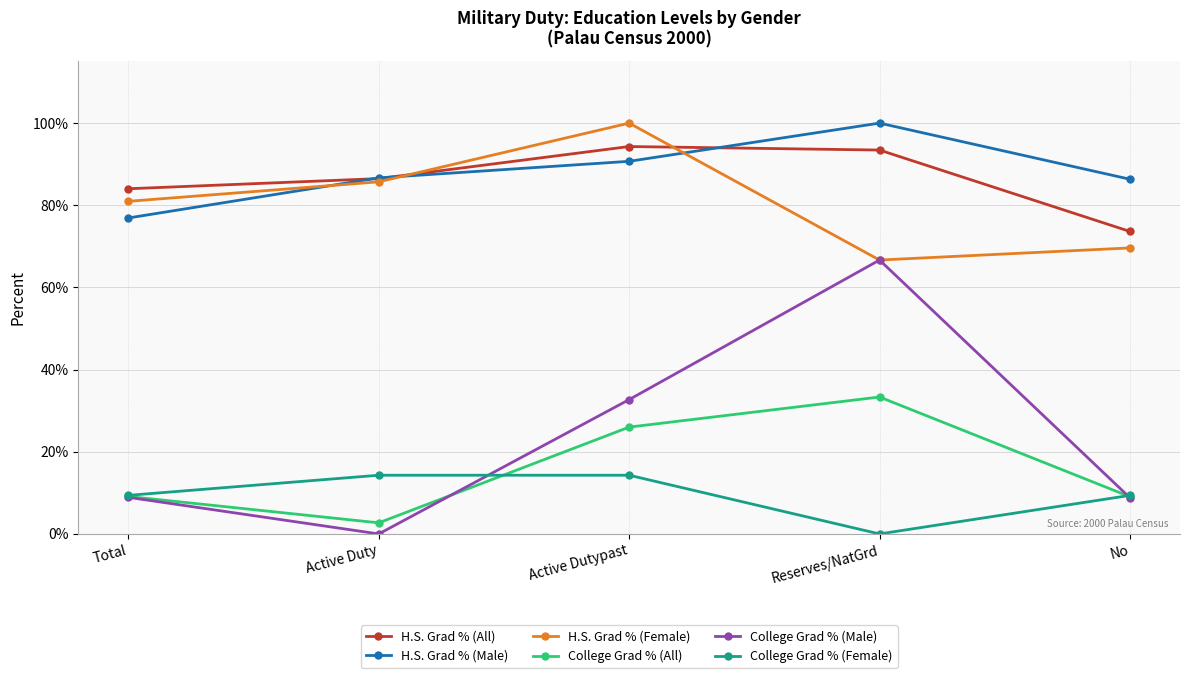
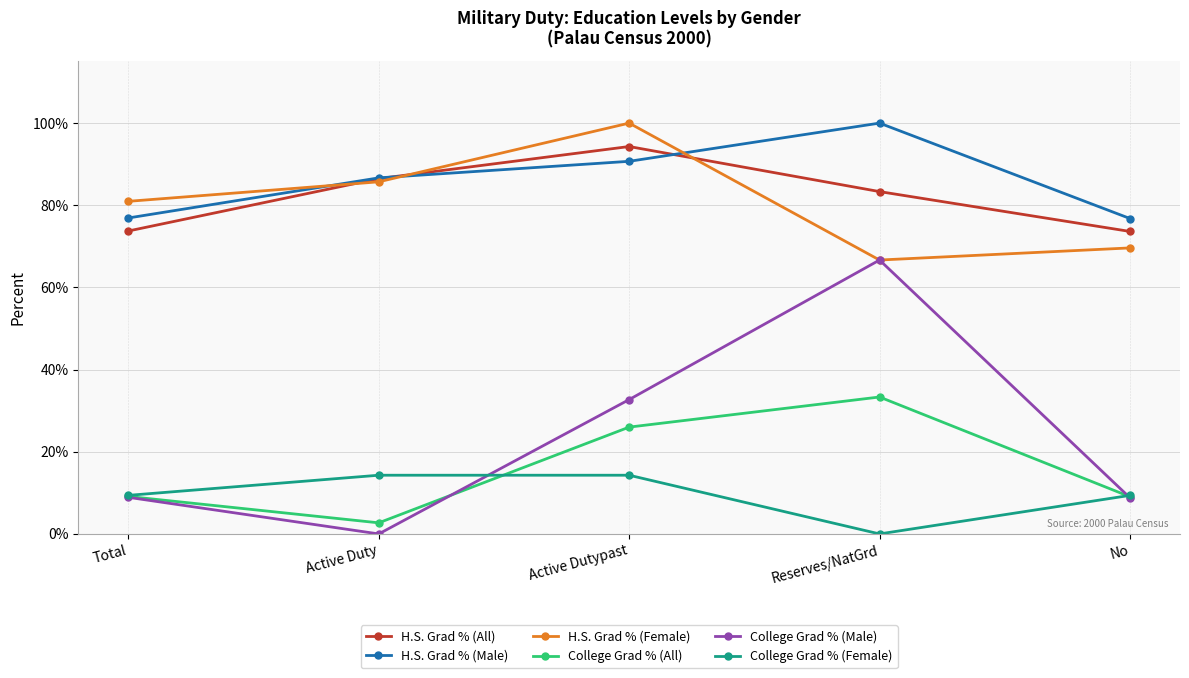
  {
    "H.S. Grad % (All)": {
-     "Total": "84%",
+     "Total": "74%",
      "Active Dutypast": "94%",
-     "Reserves/NatGrd": "93%",
+     "Reserves/NatGrd": "83%",
      "No": "74%"
    },
    "H.S. Grad % (Male)": {
      "Total": "77%",
      "Active Dutypast": "91%",
      "Reserves/NatGrd": "100%",
-     "No": "86%"
+     "No": "77%"
    },
    "H.S. Grad % (Female)": {
      "Total": "81%",
      "Active Duty": "86%",
      "Active Dutypast": "100%",
      "No": "70%"
    },
    "College Grad % (Male)": {
      "Active Duty": "0%",
      "Active Dutypast": "33%"
    }
  }
